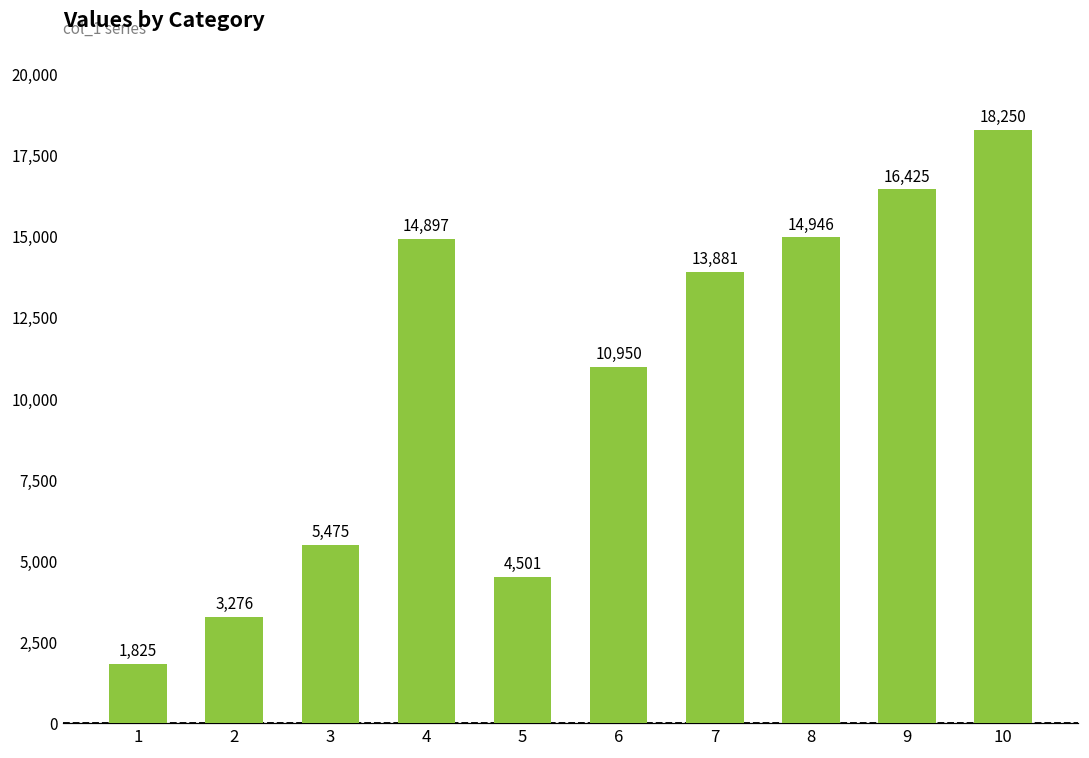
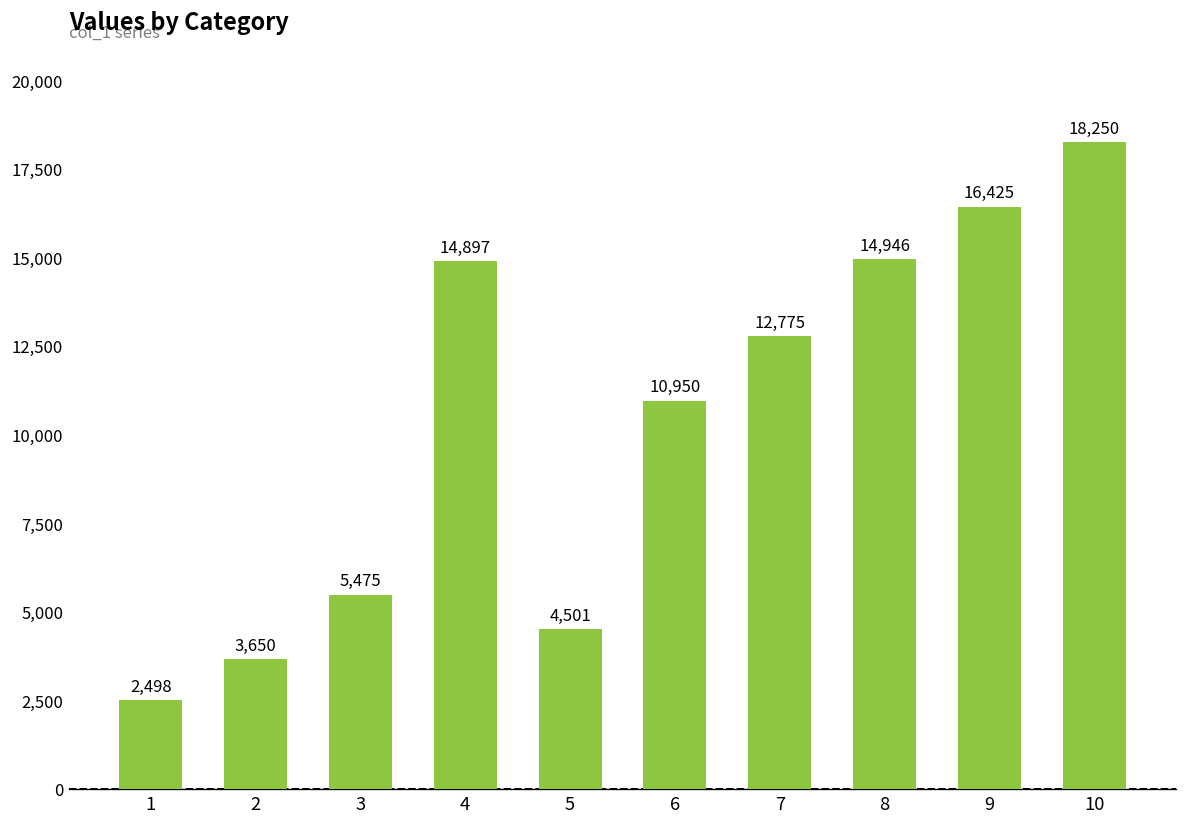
  {
-   "1": "1,825",
-   "2": "3,276",
+   "1": "2,498",
+   "2": "3,650",
    "3": "5,475",
    "4": "14,897",
    "5": "4,501",
    "6": "10,950",
-   "7": "13,881",
+   "7": "12,775",
    "8": "14,946",
    "9": "16,425",
    "10": "18,250"
  }
